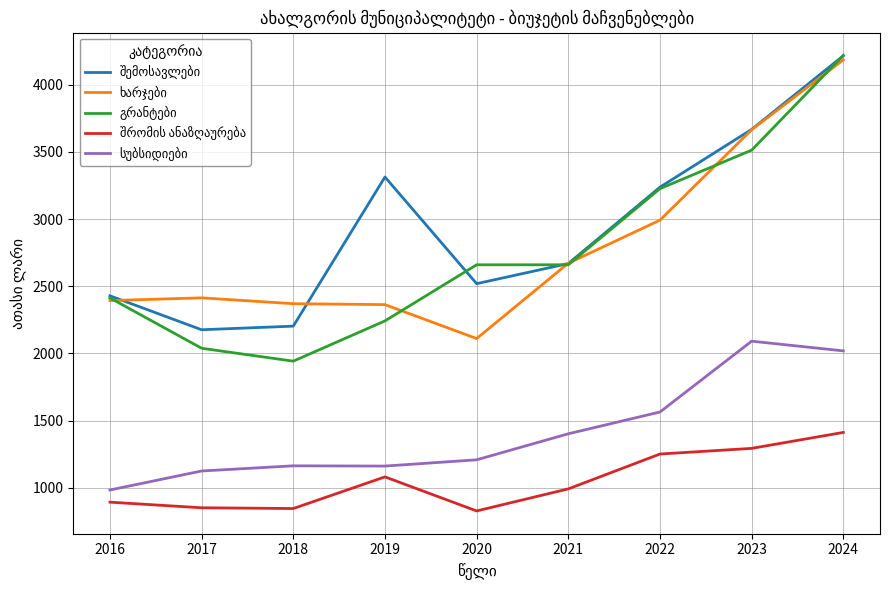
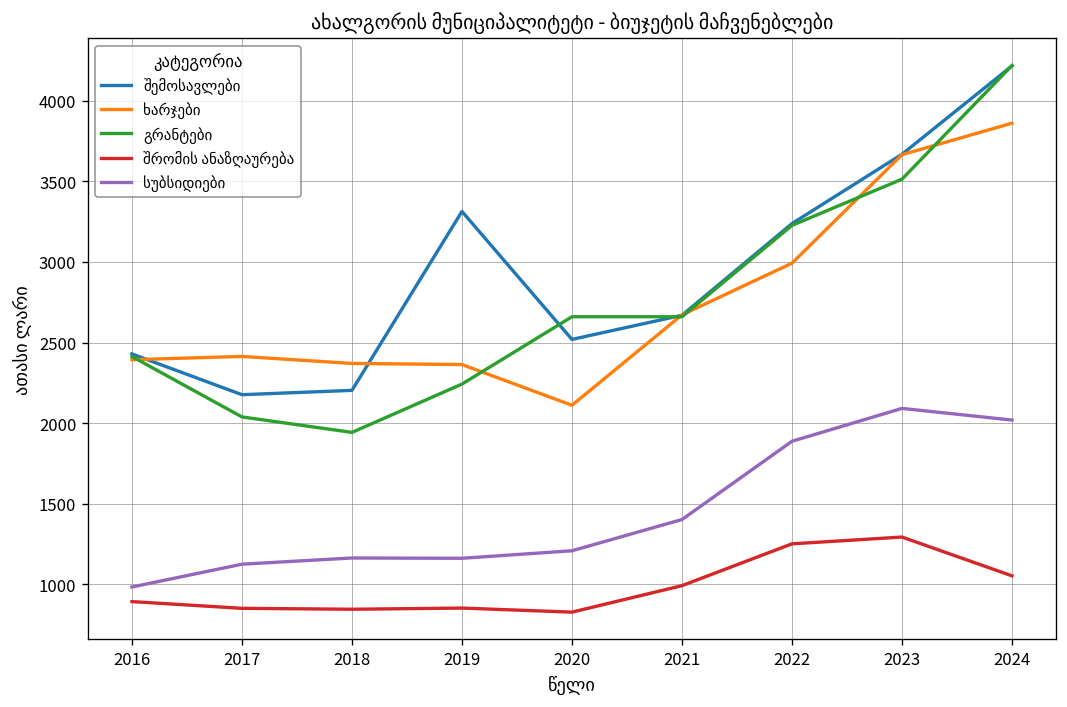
  {
    "შემოსავლები": {
      "2017": 2180,
      "2018": 2200,
      "2019": 3310,
      "2020": 2520
    },
    "ხარჯები": {
      "2016": 2390,
      "2017": 2410,
      "2018": 2370,
      "2019": 2360,
      "2020": 2110,
      "2022": 2990,
-     "2024": 4190
+     "2024": 3860
    },
    "გრანტები": {
      "2017": 2040,
      "2018": 1940,
      "2019": 2240,
      "2020": 2660,
      "2023": 3510
    },
    "შრომის ანაზღაურება": {
      "2016": 890,
      "2017": 850,
      "2018": 850,
-     "2019": 1080,
+     "2019": 850,
      "2020": 830,
      "2021": 990,
      "2022": 1250,
      "2023": 1290,
-     "2024": 1410
+     "2024": 1050
    },
    "სუბსიდიები": {
      "2016": 980,
      "2017": 1130,
      "2018": 1160,
      "2019": 1160,
      "2020": 1210,
      "2021": 1400,
-     "2022": 1560,
+     "2022": 1890,
      "2023": 2090,
      "2024": 2020
    }
  }
